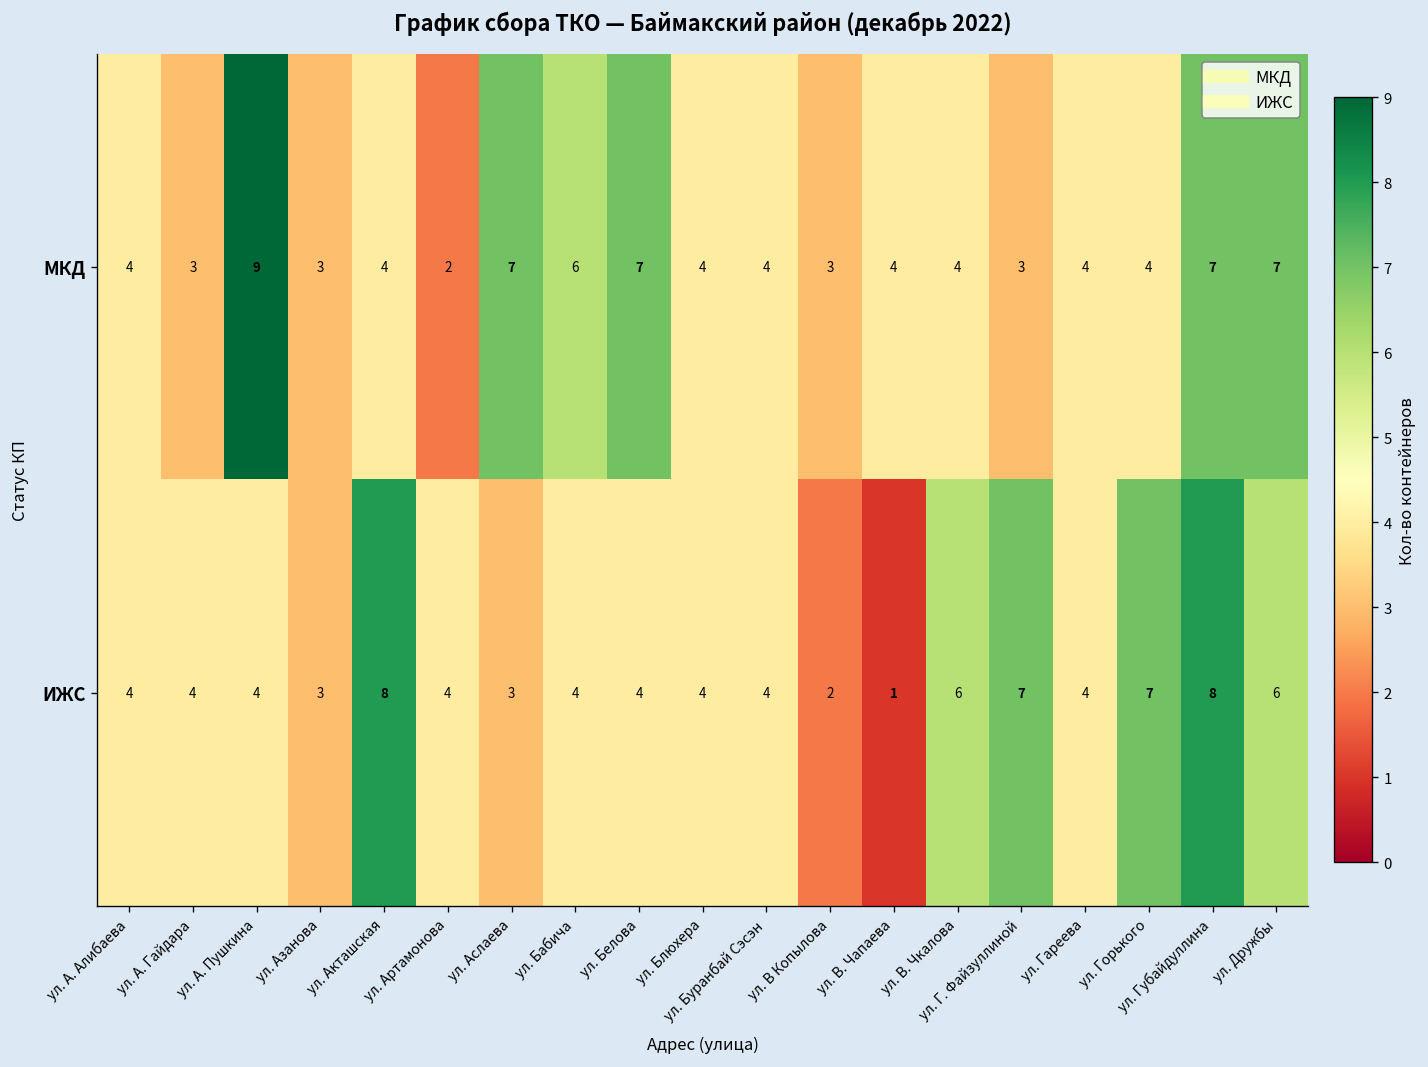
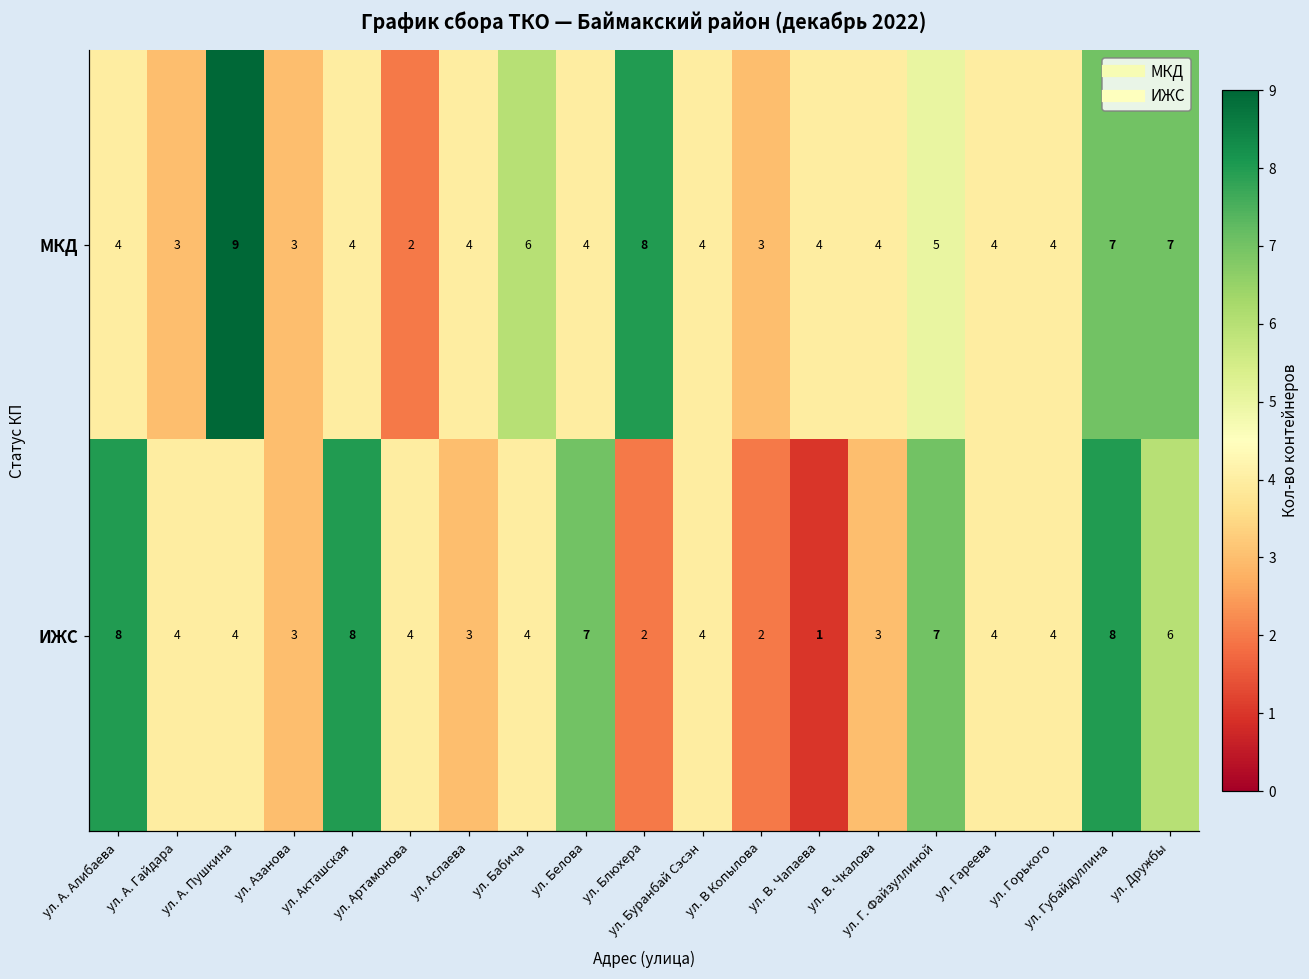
  {
    "МКД": {
      "ул. А. Алибаева": 4,
      "ул. А. Гайдара": 3,
      "ул. А. Пушкина": 9,
      "ул. Азанова": 3,
      "ул. Акташская": 4,
      "ул. Артамонова": 2,
-     "ул. Аслаева": 7,
+     "ул. Аслаева": 4,
      "ул. Бабича": 6,
-     "ул. Белова": 7,
-     "ул. Блюхера": 4,
+     "ул. Белова": 4,
+     "ул. Блюхера": 8,
      "ул. Буранбай Сэсэн": 4,
      "ул. В Копылова": 3,
      "ул. В. Чапаева": 4,
      "ул. В. Чкалова": 4,
-     "ул. Г. Файзуллиной": 3,
+     "ул. Г. Файзуллиной": 5,
      "ул. Гареева": 4,
      "ул. Горького": 4,
      "ул. Губайдуллина": 7,
      "ул. Дружбы": 7
    },
    "ИЖС": {
-     "ул. А. Алибаева": 4,
+     "ул. А. Алибаева": 8,
      "ул. А. Гайдара": 4,
      "ул. А. Пушкина": 4,
      "ул. Азанова": 3,
      "ул. Акташская": 8,
      "ул. Артамонова": 4,
      "ул. Аслаева": 3,
      "ул. Бабича": 4,
-     "ул. Белова": 4,
-     "ул. Блюхера": 4,
+     "ул. Белова": 7,
+     "ул. Блюхера": 2,
      "ул. Буранбай Сэсэн": 4,
      "ул. В Копылова": 2,
      "ул. В. Чапаева": 1,
-     "ул. В. Чкалова": 6,
+     "ул. В. Чкалова": 3,
      "ул. Г. Файзуллиной": 7,
      "ул. Гареева": 4,
-     "ул. Горького": 7,
+     "ул. Горького": 4,
      "ул. Губайдуллина": 8,
      "ул. Дружбы": 6
    }
  }
